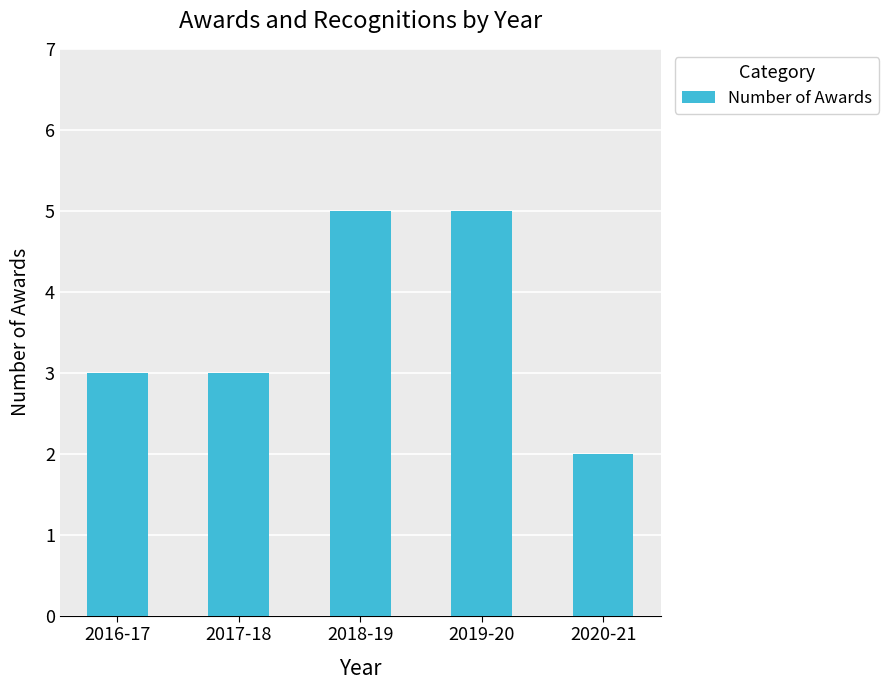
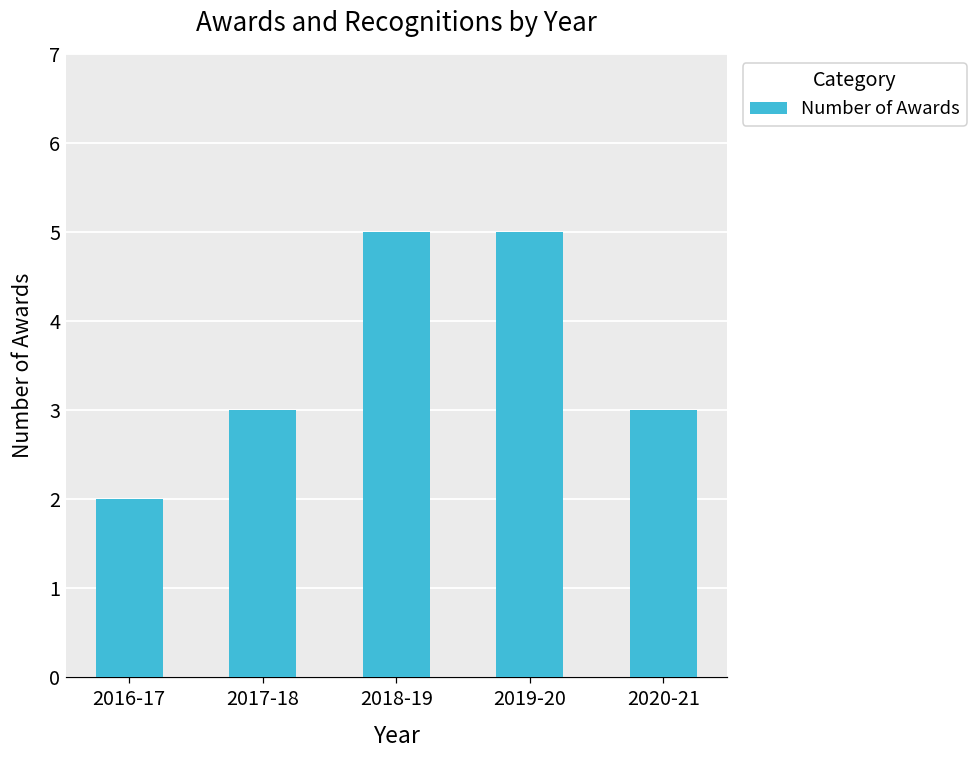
  {
-   "2016-17": 3,
+   "2016-17": 2,
    "2017-18": 3,
    "2018-19": 5,
    "2019-20": 5,
-   "2020-21": 2
+   "2020-21": 3
  }
